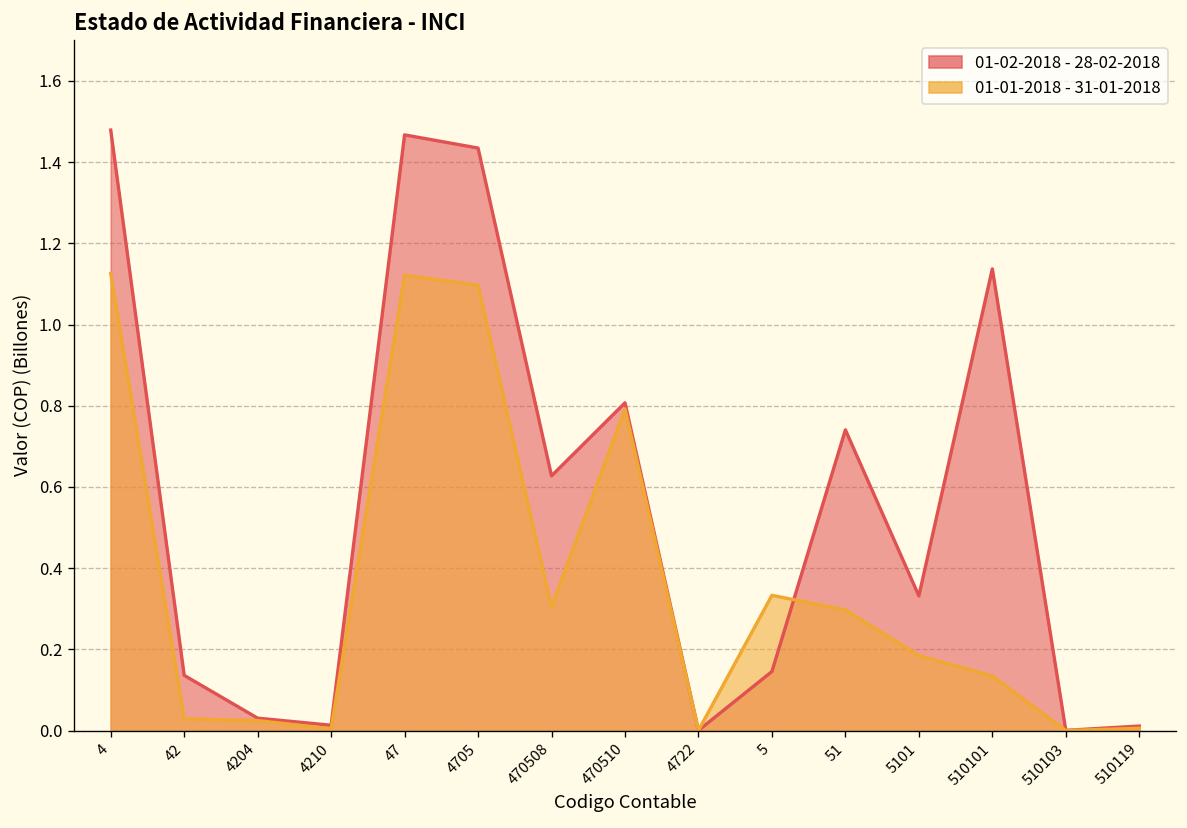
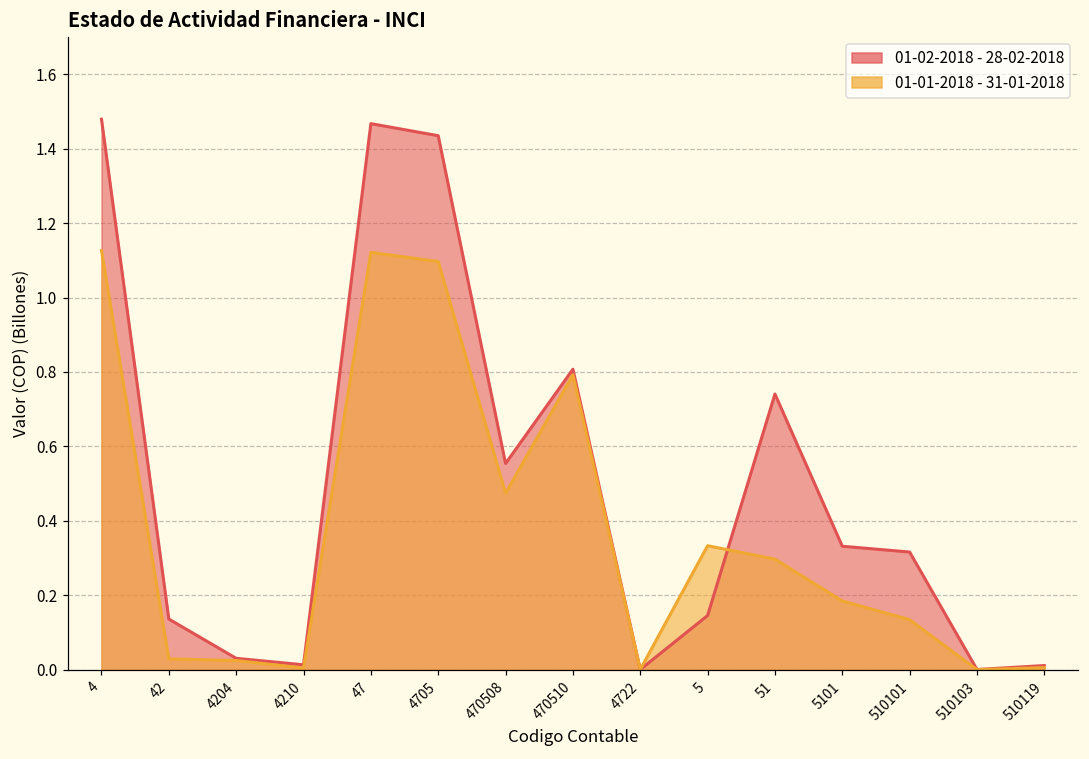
  {
    "01-02-2018 - 28-02-2018": {
      "4": 1.48,
      "42": 0.14,
      "4210": 0.01,
      "47": 1.47,
      "4705": 1.43,
-     "470508": 0.63,
+     "470508": 0.55,
      "470510": 0.81,
      "5": 0.15,
      "51": 0.74,
      "5101": 0.33,
-     "510101": 1.14
+     "510101": 0.32
    },
    "01-01-2018 - 31-01-2018": {
      "4": 1.13,
      "42": 0.03,
      "4210": 0.00,
      "47": 1.12,
      "4705": 1.10,
-     "470508": 0.30,
+     "470508": 0.47,
      "470510": 0.79,
      "5": 0.33,
      "51": 0.30,
      "5101": 0.18,
      "510101": 0.13
    }
  }
